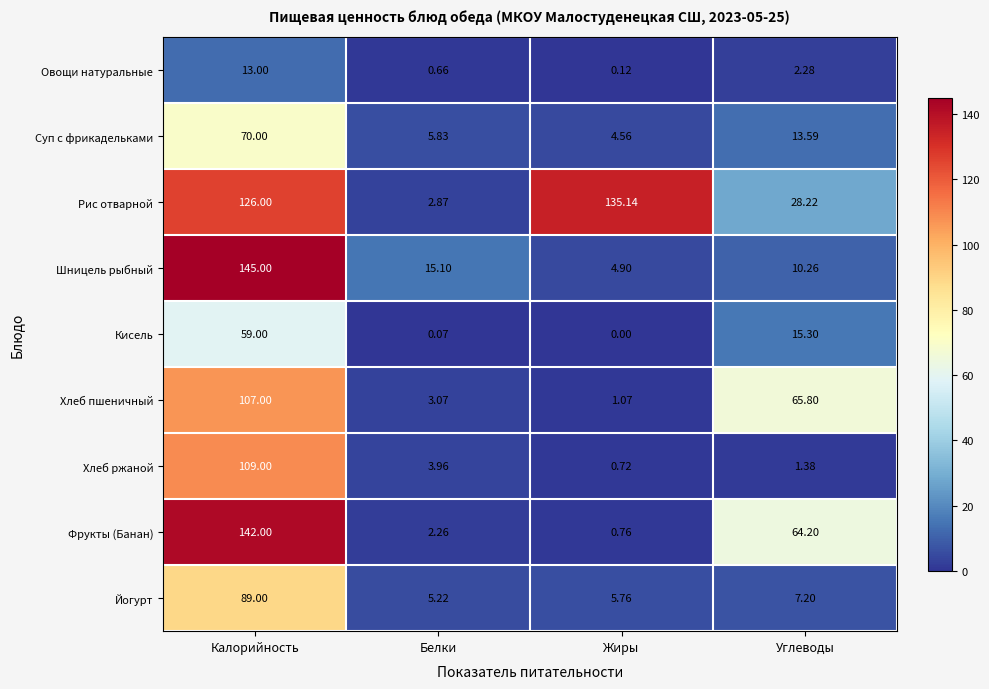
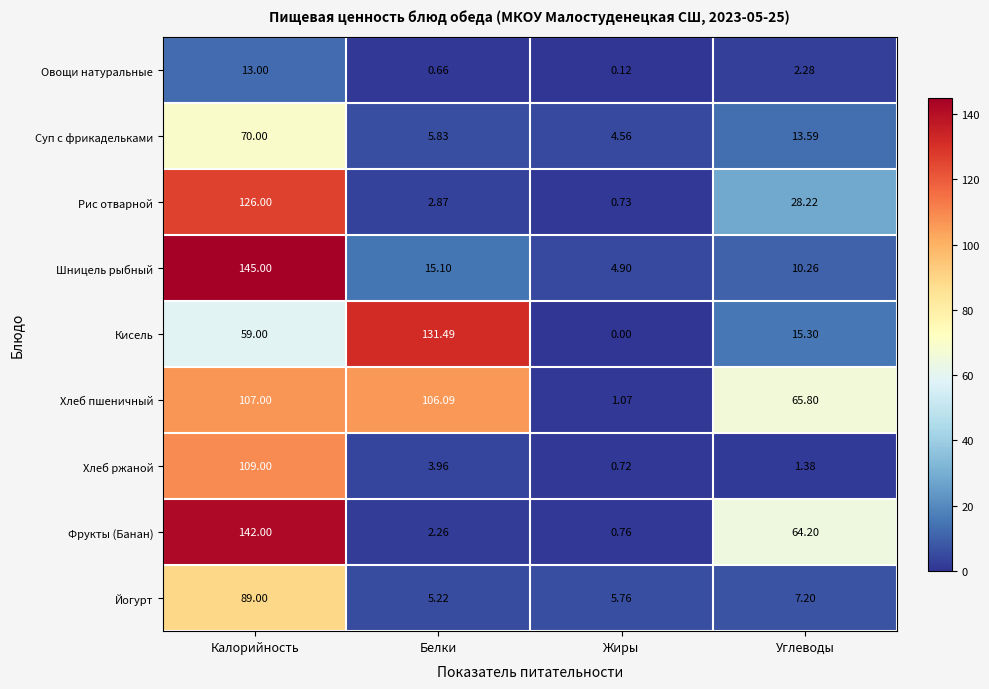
  {
    "Овощи натуральные": {
      "Калорийность": 13.00,
      "Белки": 0.66,
      "Жиры": 0.12,
      "Углеводы": 2.28
    },
    "Суп с фрикадельками": {
      "Калорийность": 70.00,
      "Белки": 5.83,
      "Жиры": 4.56,
      "Углеводы": 13.59
    },
    "Рис отварной": {
      "Калорийность": 126.00,
      "Белки": 2.87,
-     "Жиры": 135.14,
+     "Жиры": 0.73,
      "Углеводы": 28.22
    },
    "Шницель рыбный": {
      "Калорийность": 145.00,
      "Белки": 15.10,
      "Жиры": 4.90,
      "Углеводы": 10.26
    },
    "Кисель": {
      "Калорийность": 59.00,
-     "Белки": 0.07,
+     "Белки": 131.49,
      "Жиры": 0.00,
      "Углеводы": 15.30
    },
    "Хлеб пшеничный": {
      "Калорийность": 107.00,
-     "Белки": 3.07,
+     "Белки": 106.09,
      "Жиры": 1.07,
      "Углеводы": 65.80
    },
    "Хлеб ржаной": {
      "Калорийность": 109.00,
      "Белки": 3.96,
      "Жиры": 0.72,
      "Углеводы": 1.38
    },
    "Фрукты (Банан)": {
      "Калорийность": 142.00,
      "Белки": 2.26,
      "Жиры": 0.76,
      "Углеводы": 64.20
    },
    "Йогурт": {
      "Калорийность": 89.00,
      "Белки": 5.22,
      "Жиры": 5.76,
      "Углеводы": 7.20
    }
  }
